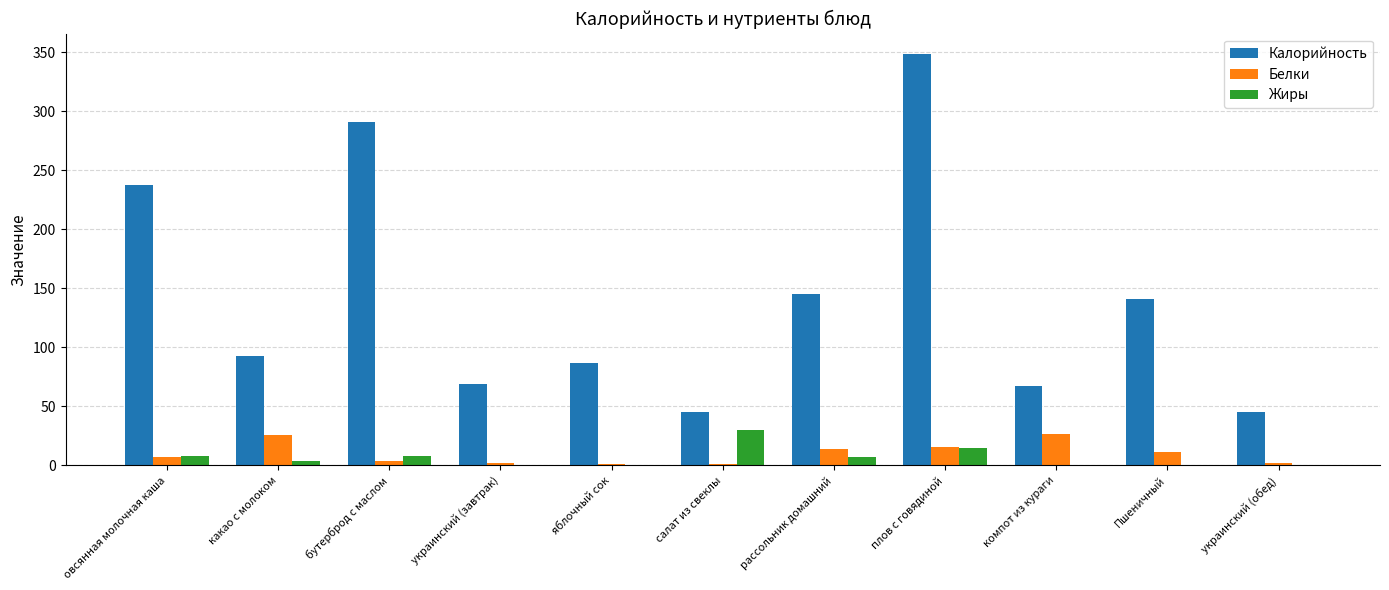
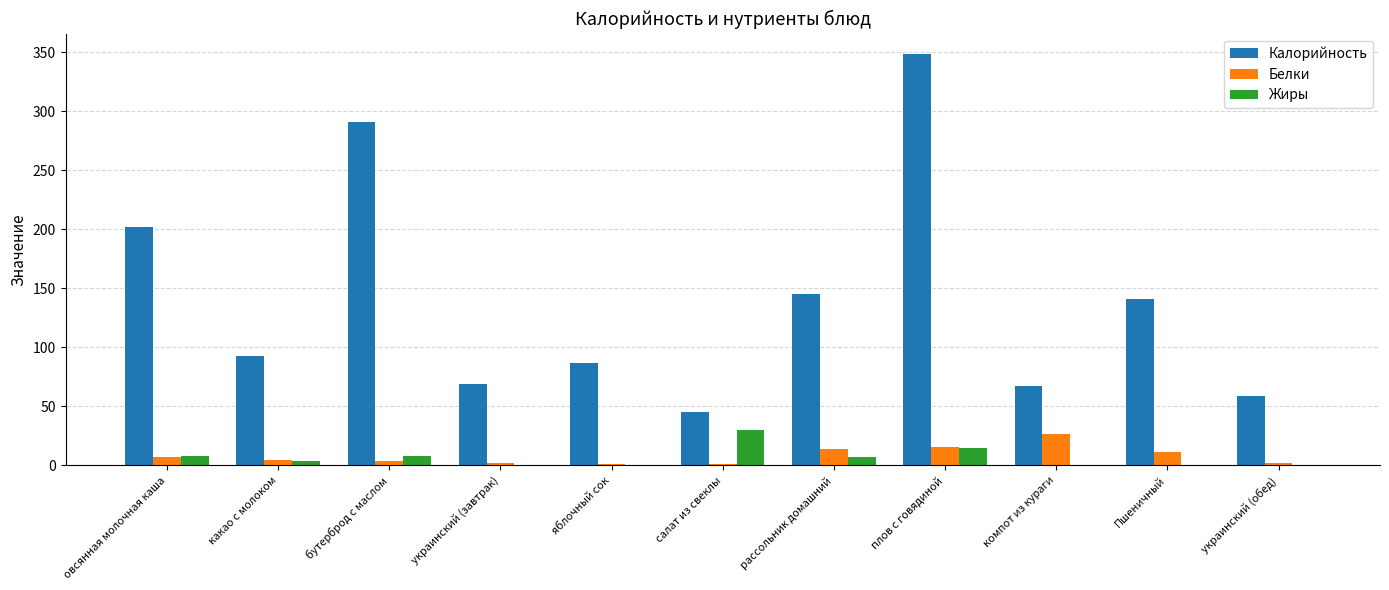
  {
    "Калорийность": {
-     "овсянная молочная каша": 237,
+     "овсянная молочная каша": 202,
      "какао с молоком": 92,
      "бутерброд с маслом": 291,
      "украинский (завтрак)": 69,
      "яблочный сок": 87,
      "салат из свеклы": 46,
      "рассольник домашний": 145,
      "плов с говядиной": 348,
      "компот из кураги": 67,
      "Пшеничный": 141,
-     "украинский (обед)": 45
+     "украинский (обед)": 59
    },
    "Белки": {
      "овсянная молочная каша": 7,
-     "какао с молоком": 26,
+     "какао с молоком": 5,
      "бутерброд с маслом": 4,
      "украинский (завтрак)": 2,
      "рассольник домашний": 14,
      "плов с говядиной": 15,
      "компот из кураги": 26,
      "Пшеничный": 12
    },
    "Жиры": {
      "овсянная молочная каша": 8,
      "какао с молоком": 4,
      "бутерброд с маслом": 8,
      "салат из свеклы": 30,
      "рассольник домашний": 7,
      "плов с говядиной": 15
    }
  }
